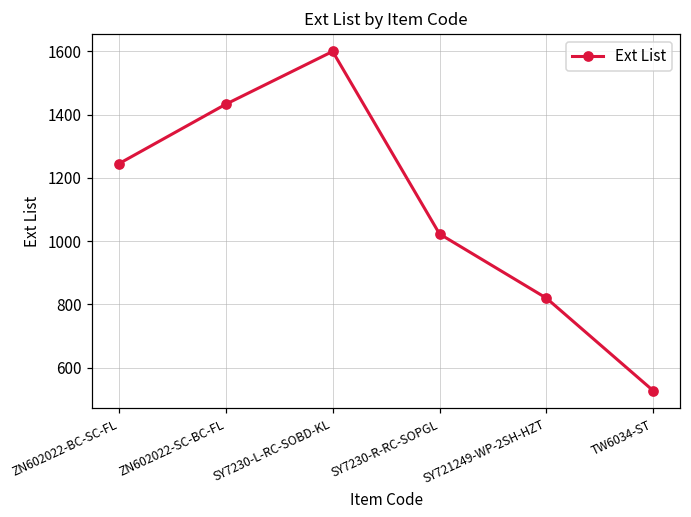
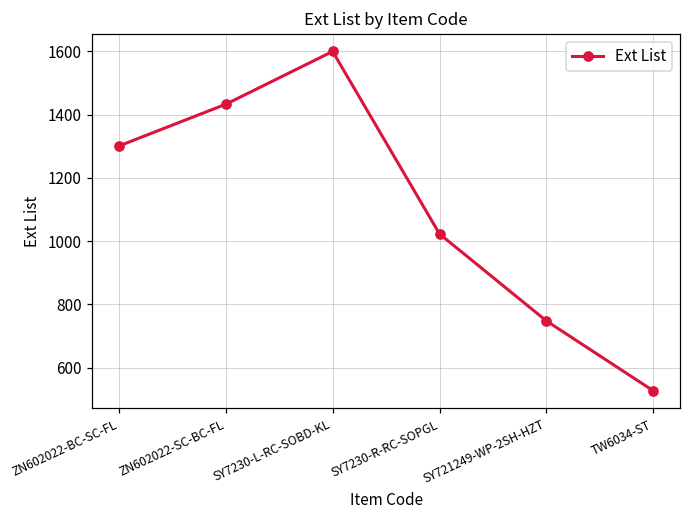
  {
-   "ZN602022-BC-SC-FL": 1250,
+   "ZN602022-BC-SC-FL": 1300,
    "ZN602022-SC-BC-FL": 1430,
    "SY7230-L-RC-SOBD-KL": 1600,
    "SY7230-R-RC-SOPGL": 1020,
-   "SY721249-WP-2SH-HZT": 820,
+   "SY721249-WP-2SH-HZT": 750,
    "TW6034-ST": 530
  }
